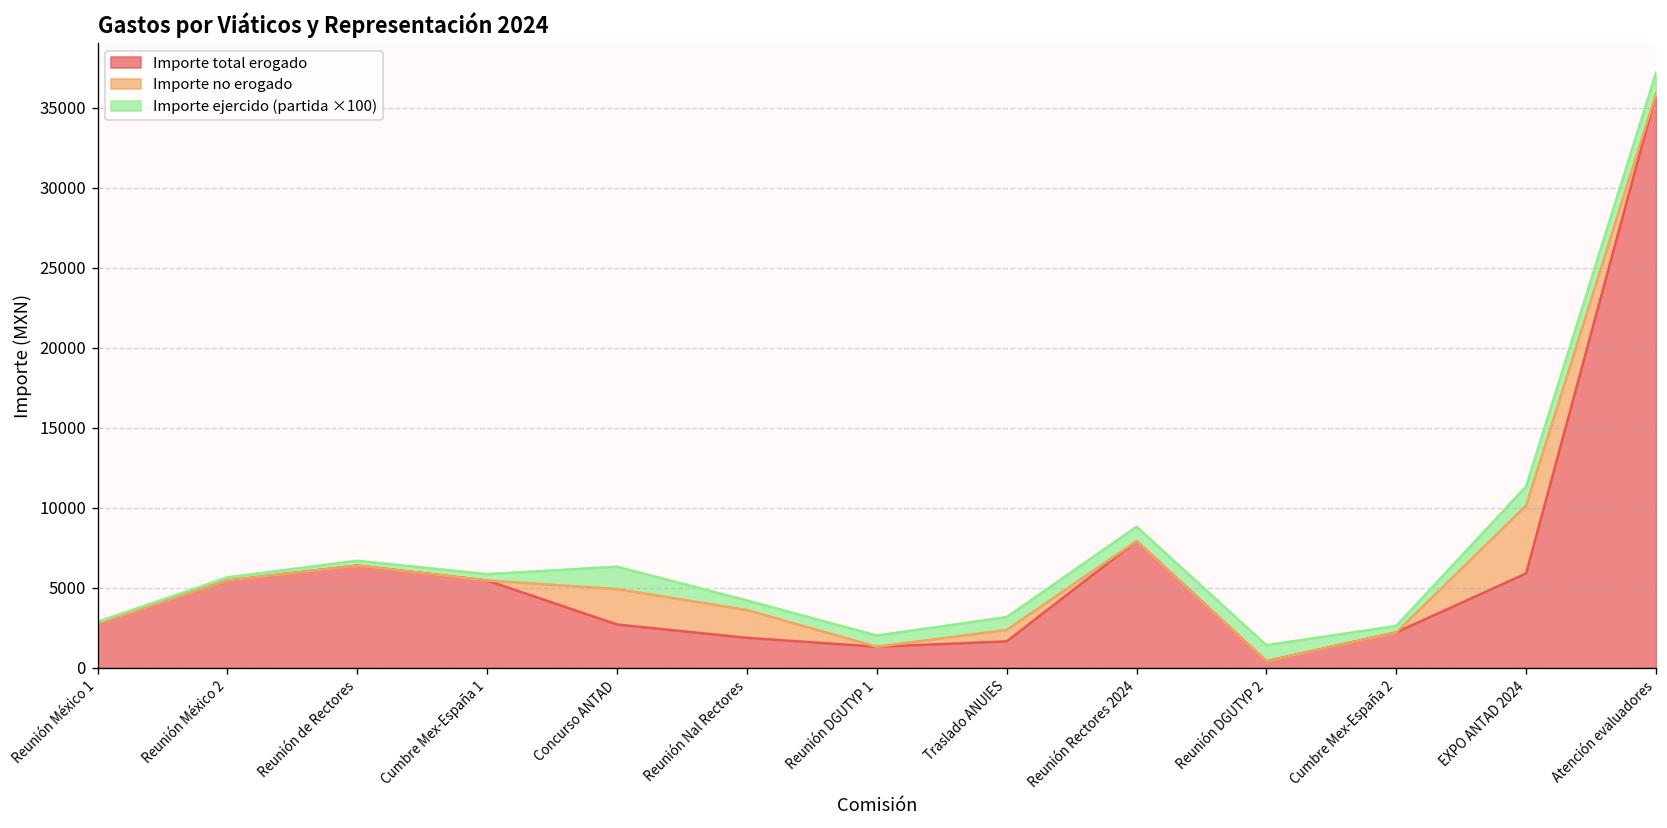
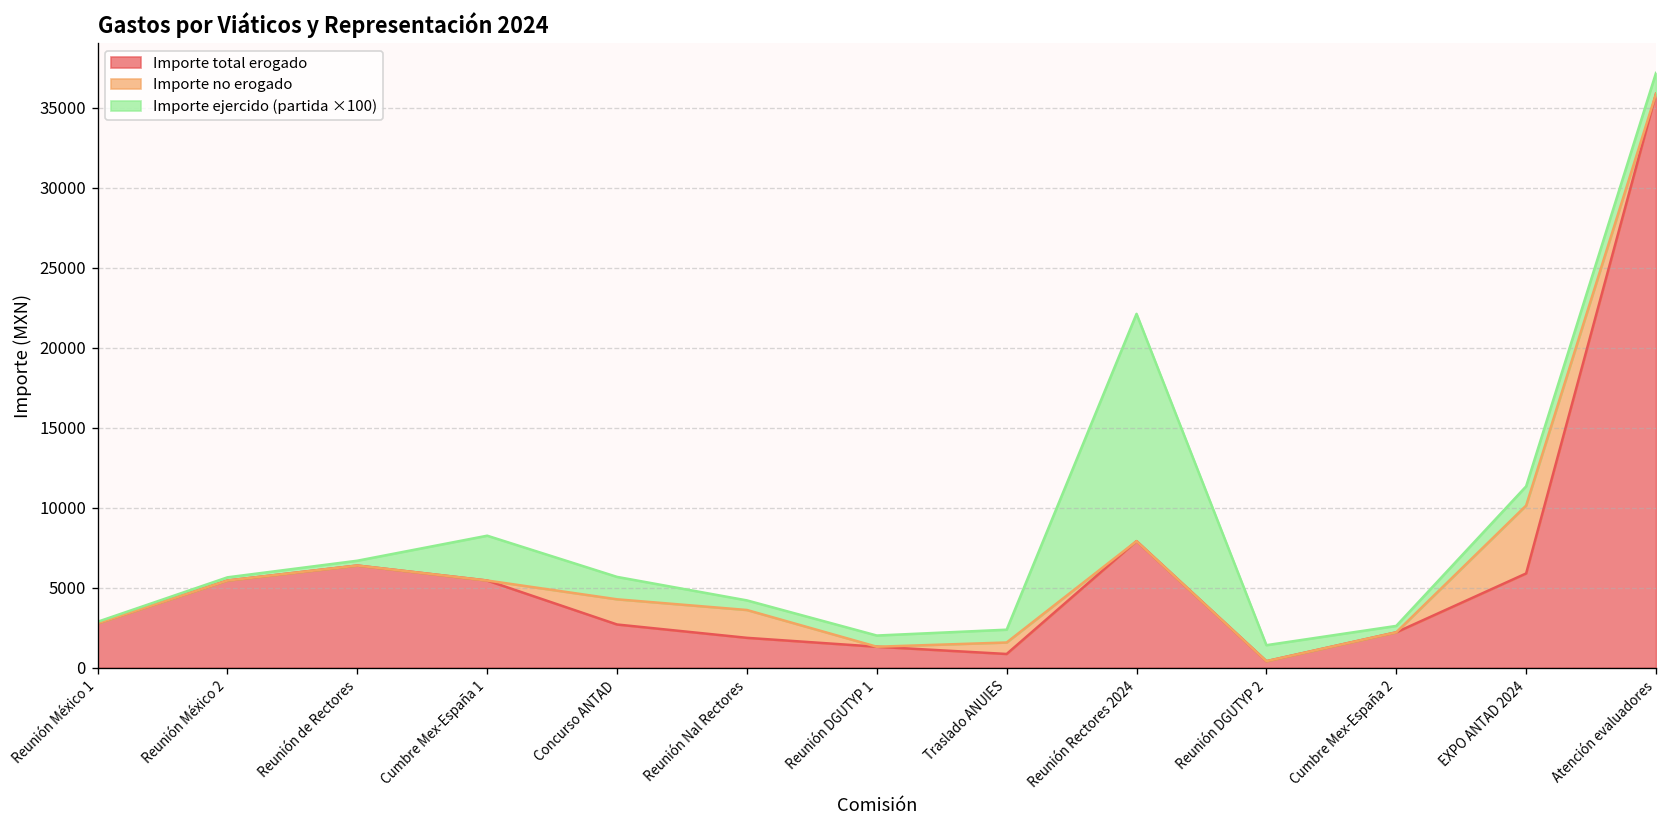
  {
    "Importe total erogado": {
      "Concurso ANTAD": 2700,
      "Reunión Nal Rectores": 1900,
-     "Traslado ANUIES": 1600,
+     "Traslado ANUIES": 900,
      "EXPO ANTAD 2024": 5900
    },
    "Importe no erogado": {
-     "Concurso ANTAD": 2200,
+     "Concurso ANTAD": 1600,
      "Reunión Nal Rectores": 1700,
      "Traslado ANUIES": 700,
      "EXPO ANTAD 2024": 4200
    },
    "Importe ejercido (partida ×100)": {
      "Reunión México 2": 200,
      "Reunión de Rectores": 300,
-     "Cumbre Mex-España 1": 400,
+     "Cumbre Mex-España 1": 2800,
      "Concurso ANTAD": 1400,
      "Reunión Nal Rectores": 600,
      "Reunión DGUTYP 1": 700,
      "Traslado ANUIES": 800,
-     "Reunión Rectores 2024": 900,
+     "Reunión Rectores 2024": 14200,
      "Reunión DGUTYP 2": 1000,
      "Cumbre Mex-España 2": 400,
      "EXPO ANTAD 2024": 1200,
      "Atención evaluadores": 1300
    }
  }
